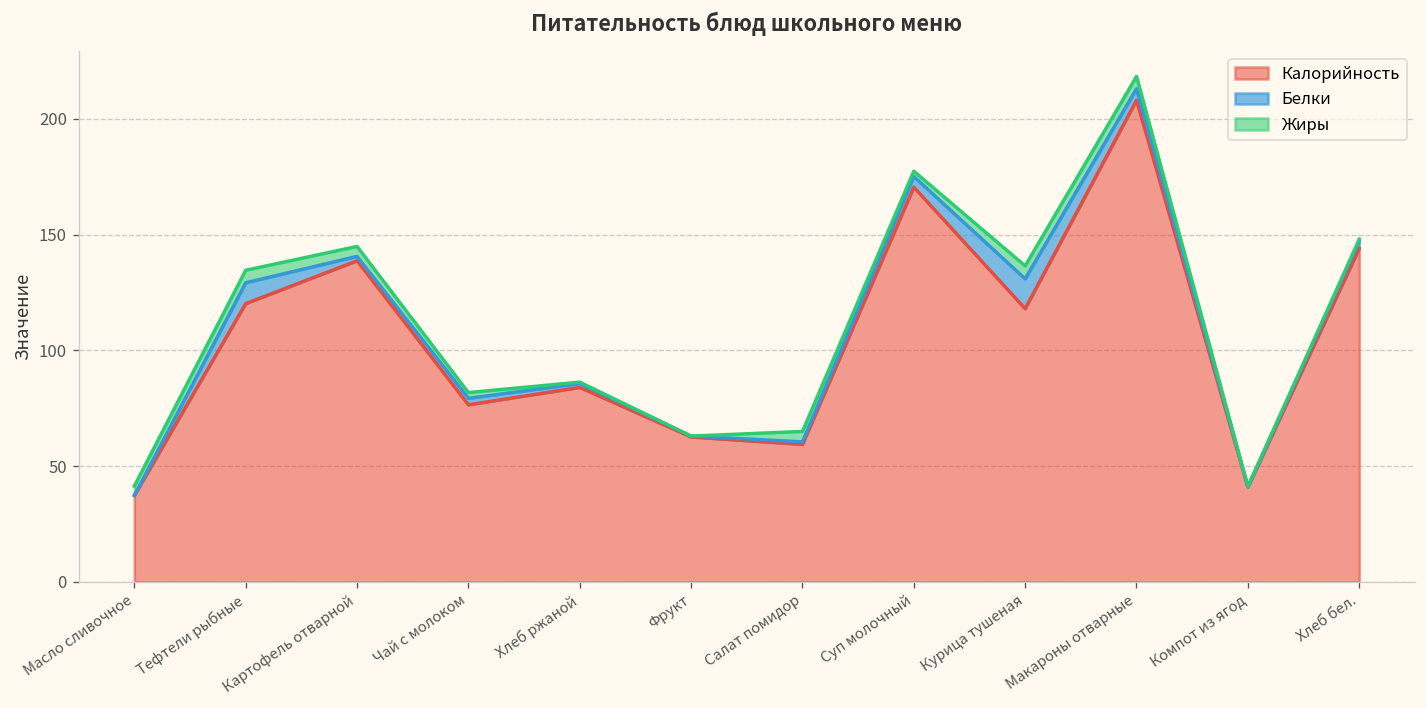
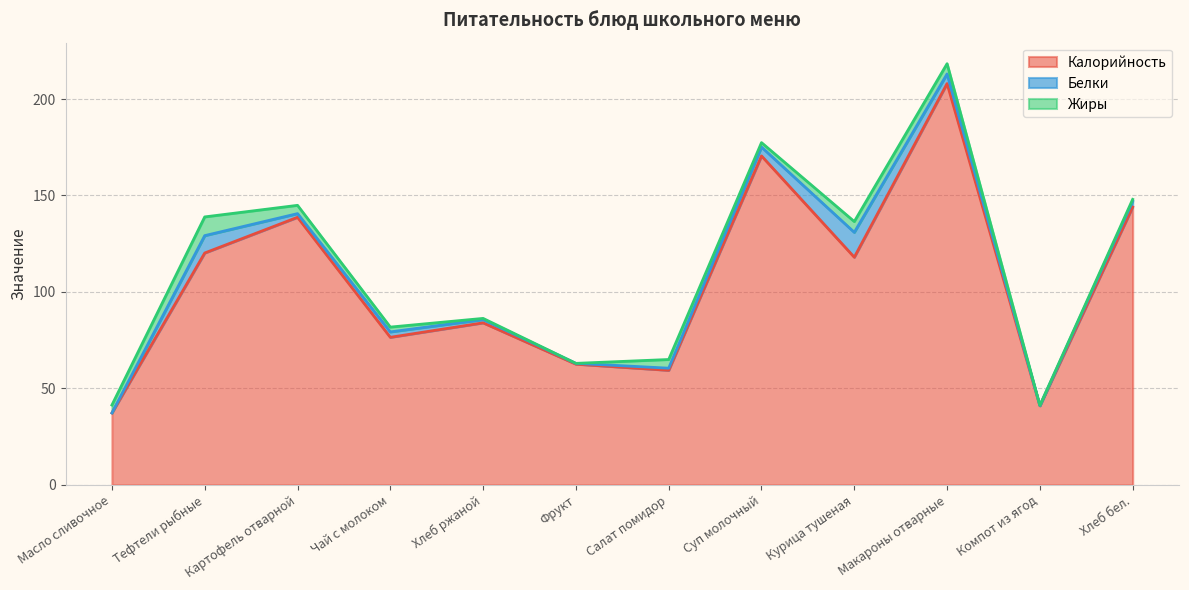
  {
    "Калорийность": {
      "Тефтели рыбные": 120,
      "Картофель отварной": 139,
      "Чай с молоком": 77,
      "Хлеб ржаной": 84,
      "Суп молочный": 171,
      "Курица тушеная": 118,
      "Макароны отварные": 208,
      "Хлеб бел.": 144
    },
    "Белки": {
      "Тефтели рыбные": 9,
      "Картофель отварной": 2,
      "Чай с молоком": 3,
      "Суп молочный": 5,
      "Курица тушеная": 13,
      "Макароны отварные": 5
    },
    "Жиры": {
      "Масло сливочное": 4,
-     "Тефтели рыбные": 5,
+     "Тефтели рыбные": 10,
      "Картофель отварной": 4,
      "Чай с молоком": 3,
      "Салат помидор": 5,
      "Суп молочный": 2,
      "Курица тушеная": 6,
      "Макароны отварные": 5
    }
  }
